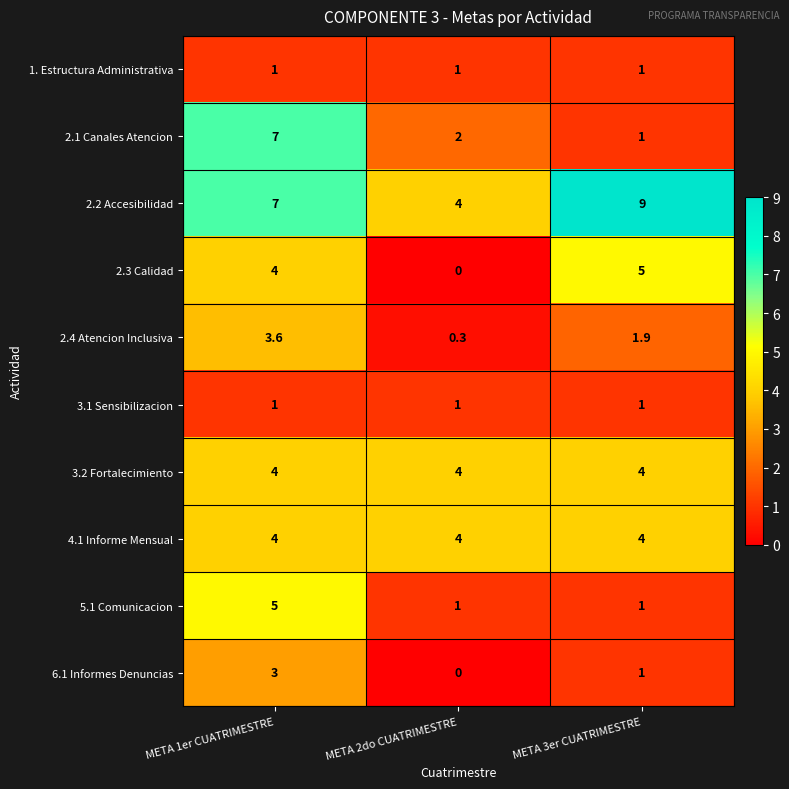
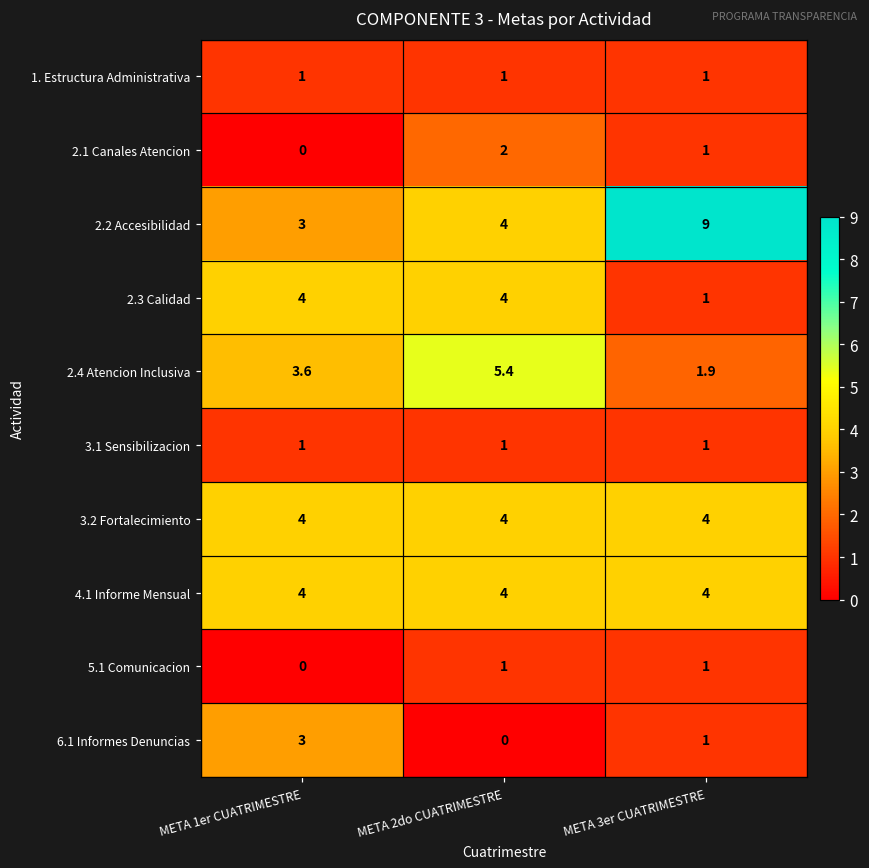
  {
    "1. Estructura Administrativa": {
      "META 1er CUATRIMESTRE": 1,
      "META 2do CUATRIMESTRE": 1,
      "META 3er CUATRIMESTRE": 1
    },
    "2.1 Canales Atencion": {
-     "META 1er CUATRIMESTRE": 7,
+     "META 1er CUATRIMESTRE": 0,
      "META 2do CUATRIMESTRE": 2,
      "META 3er CUATRIMESTRE": 1
    },
    "2.2 Accesibilidad": {
-     "META 1er CUATRIMESTRE": 7,
+     "META 1er CUATRIMESTRE": 3,
      "META 2do CUATRIMESTRE": 4,
      "META 3er CUATRIMESTRE": 9
    },
    "2.3 Calidad": {
      "META 1er CUATRIMESTRE": 4,
-     "META 2do CUATRIMESTRE": 0,
-     "META 3er CUATRIMESTRE": 5
+     "META 2do CUATRIMESTRE": 4,
+     "META 3er CUATRIMESTRE": 1
    },
    "2.4 Atencion Inclusiva": {
      "META 1er CUATRIMESTRE": 3.6,
-     "META 2do CUATRIMESTRE": 0.3,
+     "META 2do CUATRIMESTRE": 5.4,
      "META 3er CUATRIMESTRE": 1.9
    },
    "3.1 Sensibilizacion": {
      "META 1er CUATRIMESTRE": 1,
      "META 2do CUATRIMESTRE": 1,
      "META 3er CUATRIMESTRE": 1
    },
    "3.2 Fortalecimiento": {
      "META 1er CUATRIMESTRE": 4,
      "META 2do CUATRIMESTRE": 4,
      "META 3er CUATRIMESTRE": 4
    },
    "4.1 Informe Mensual": {
      "META 1er CUATRIMESTRE": 4,
      "META 2do CUATRIMESTRE": 4,
      "META 3er CUATRIMESTRE": 4
    },
    "5.1 Comunicacion": {
-     "META 1er CUATRIMESTRE": 5,
+     "META 1er CUATRIMESTRE": 0,
      "META 2do CUATRIMESTRE": 1,
      "META 3er CUATRIMESTRE": 1
    },
    "6.1 Informes Denuncias": {
      "META 1er CUATRIMESTRE": 3,
      "META 2do CUATRIMESTRE": 0,
      "META 3er CUATRIMESTRE": 1
    }
  }
